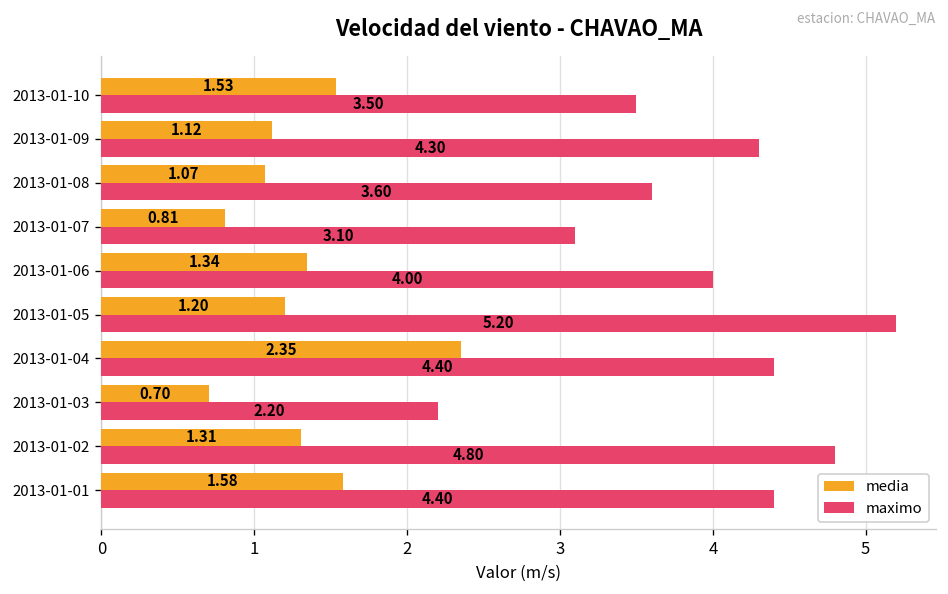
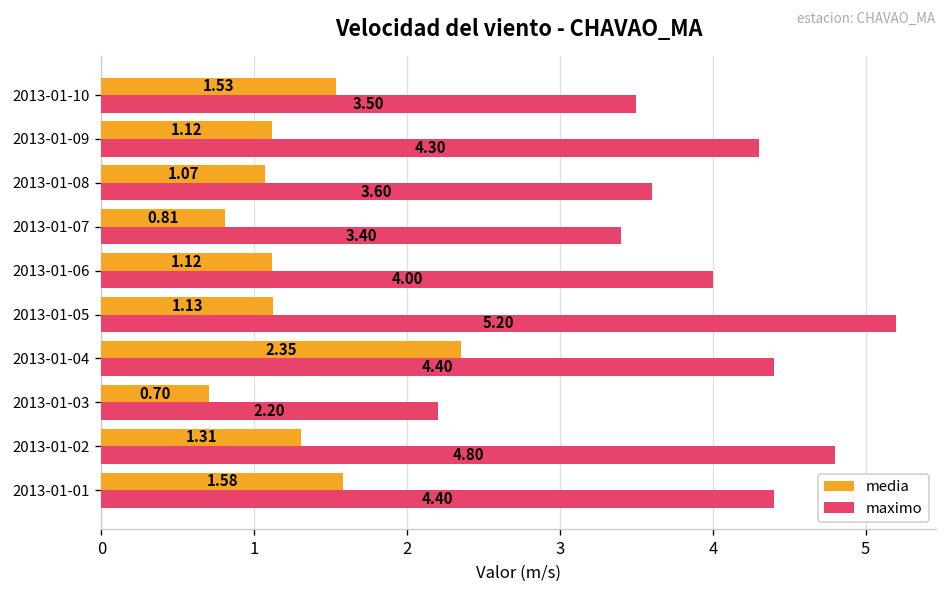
  {
    "media": {
      "2013-01-10": 1.53,
      "2013-01-09": 1.12,
      "2013-01-08": 1.07,
      "2013-01-07": 0.81,
-     "2013-01-06": 1.34,
-     "2013-01-05": 1.20,
+     "2013-01-06": 1.12,
+     "2013-01-05": 1.13,
      "2013-01-04": 2.35,
      "2013-01-03": 0.70,
      "2013-01-02": 1.31,
      "2013-01-01": 1.58
    },
    "maximo": {
      "2013-01-10": 3.50,
      "2013-01-09": 4.30,
      "2013-01-08": 3.60,
-     "2013-01-07": 3.10,
+     "2013-01-07": 3.40,
      "2013-01-06": 4.00,
      "2013-01-05": 5.20,
      "2013-01-04": 4.40,
      "2013-01-03": 2.20,
      "2013-01-02": 4.80,
      "2013-01-01": 4.40
    }
  }
